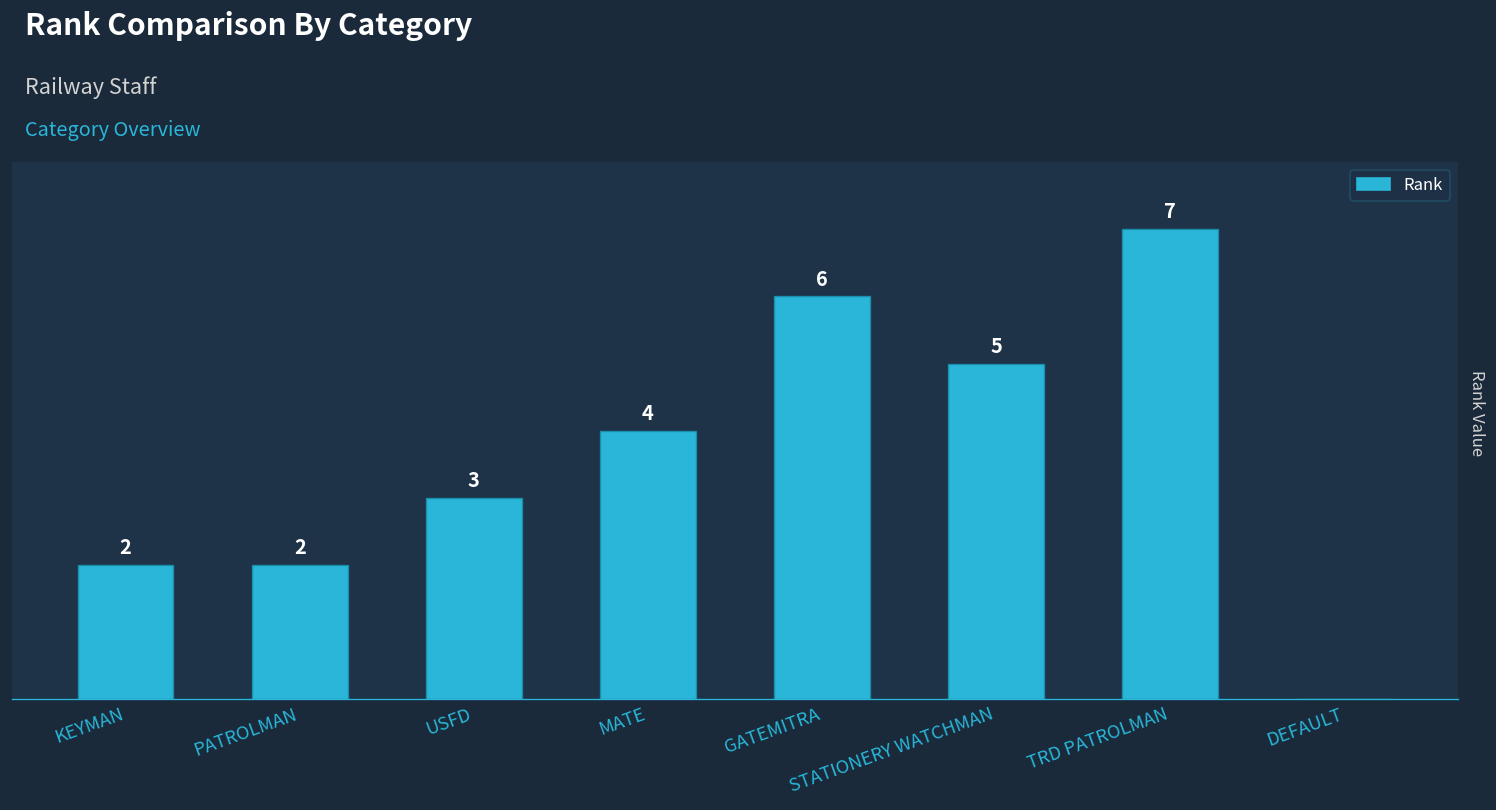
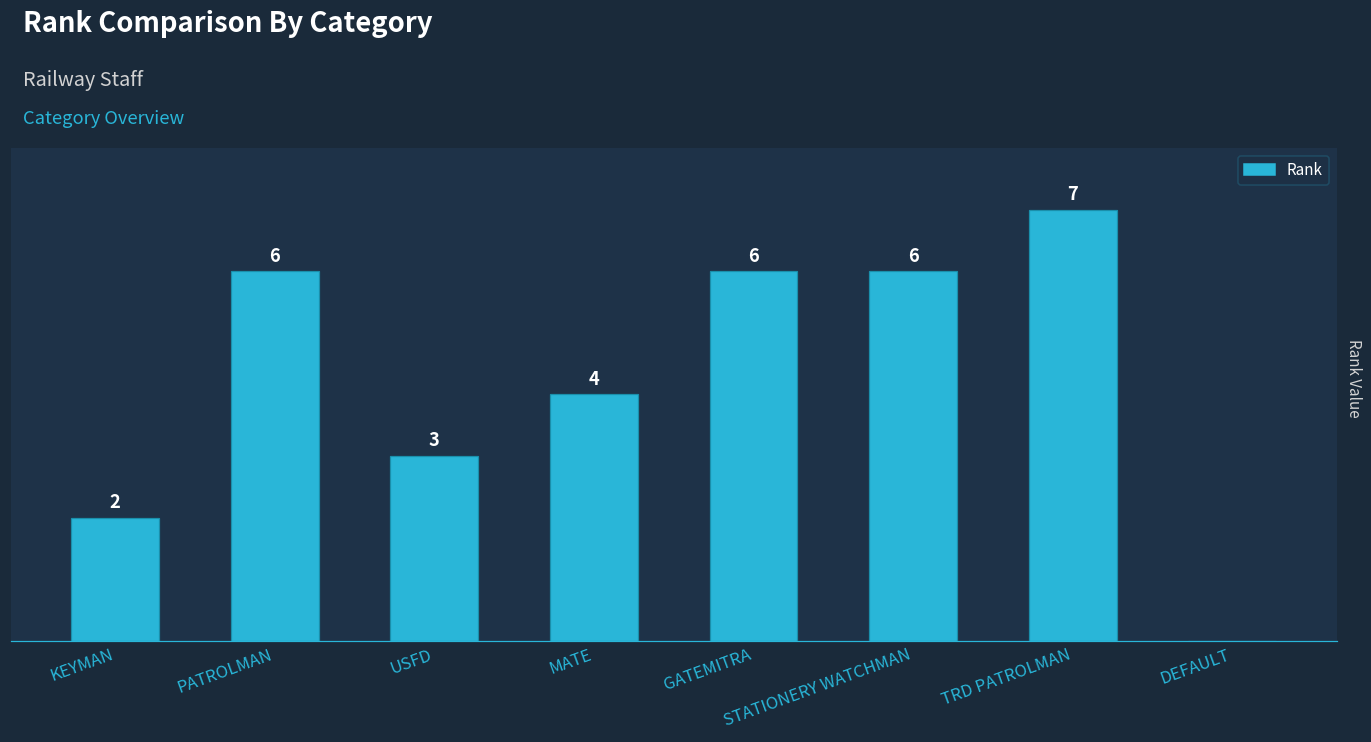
  {
    "KEYMAN": 2,
-   "PATROLMAN": 2,
+   "PATROLMAN": 6,
    "USFD": 3,
    "MATE": 4,
    "GATEMITRA": 6,
-   "STATIONERY WATCHMAN": 5,
+   "STATIONERY WATCHMAN": 6,
    "TRD PATROLMAN": 7
  }
